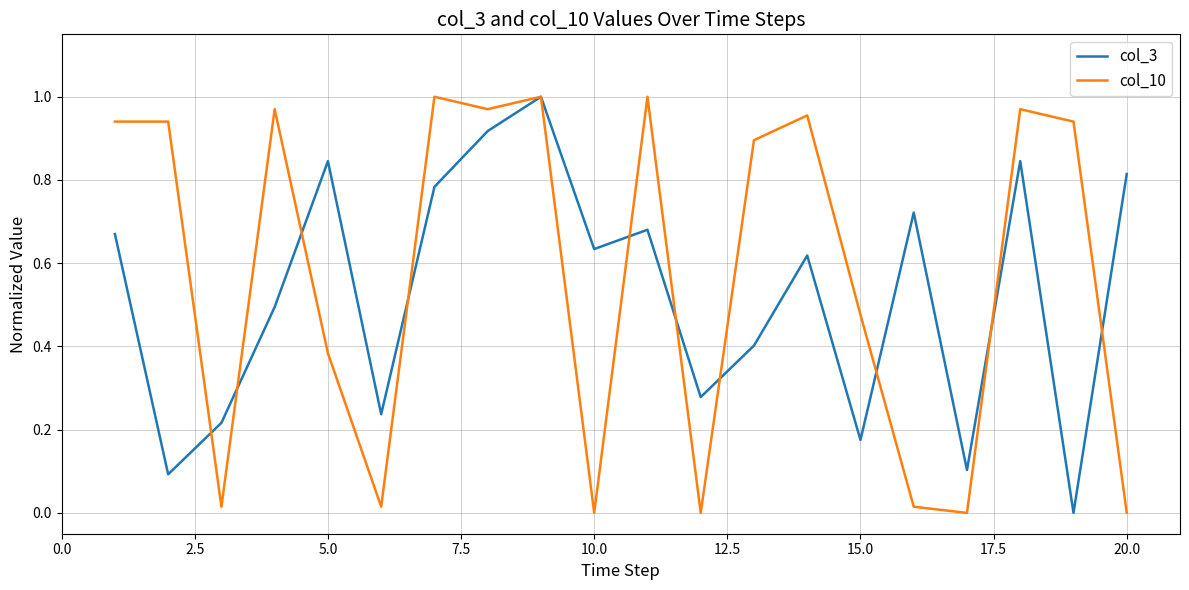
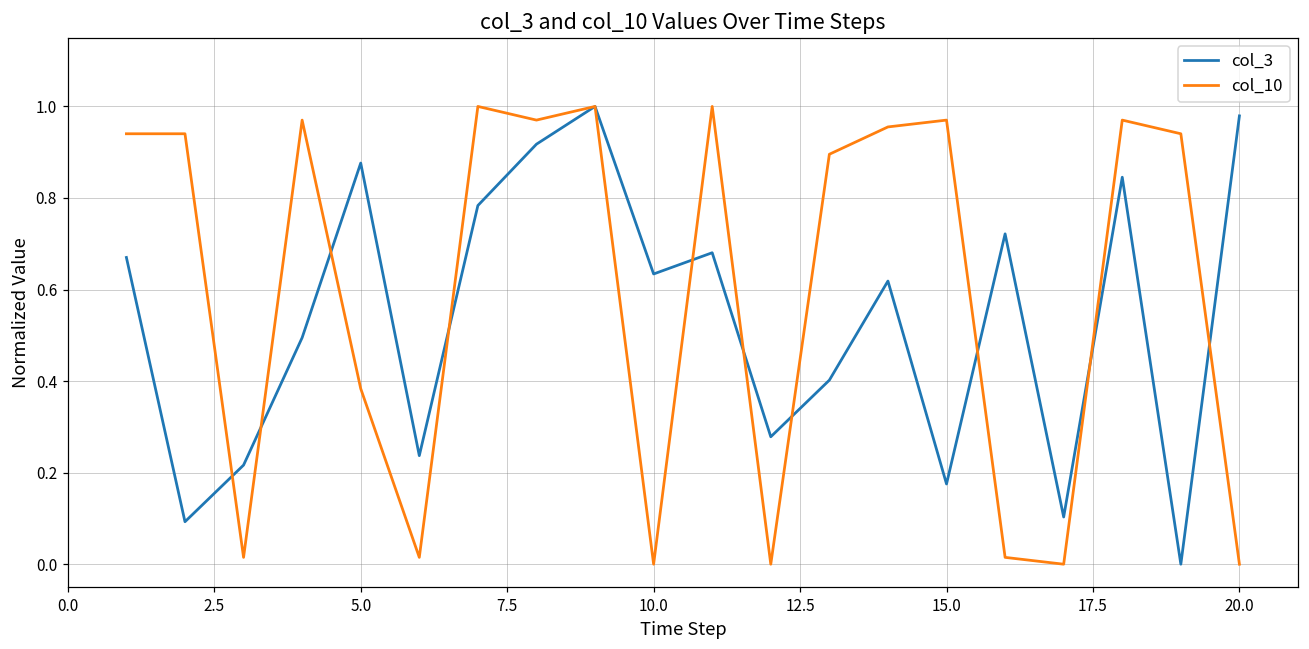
  {
    "col_3": {
-     "5.0": 0.85,
+     "5.0": 0.88,
      "10.0": 0.63,
      "15.0": 0.18,
-     "20.0": 0.81
+     "20.0": 0.98
    },
    "col_10": {
      "5.0": 0.38,
      "10.0": 0.00,
-     "15.0": 0.48,
+     "15.0": 0.97,
      "20.0": 0.00
    }
  }
